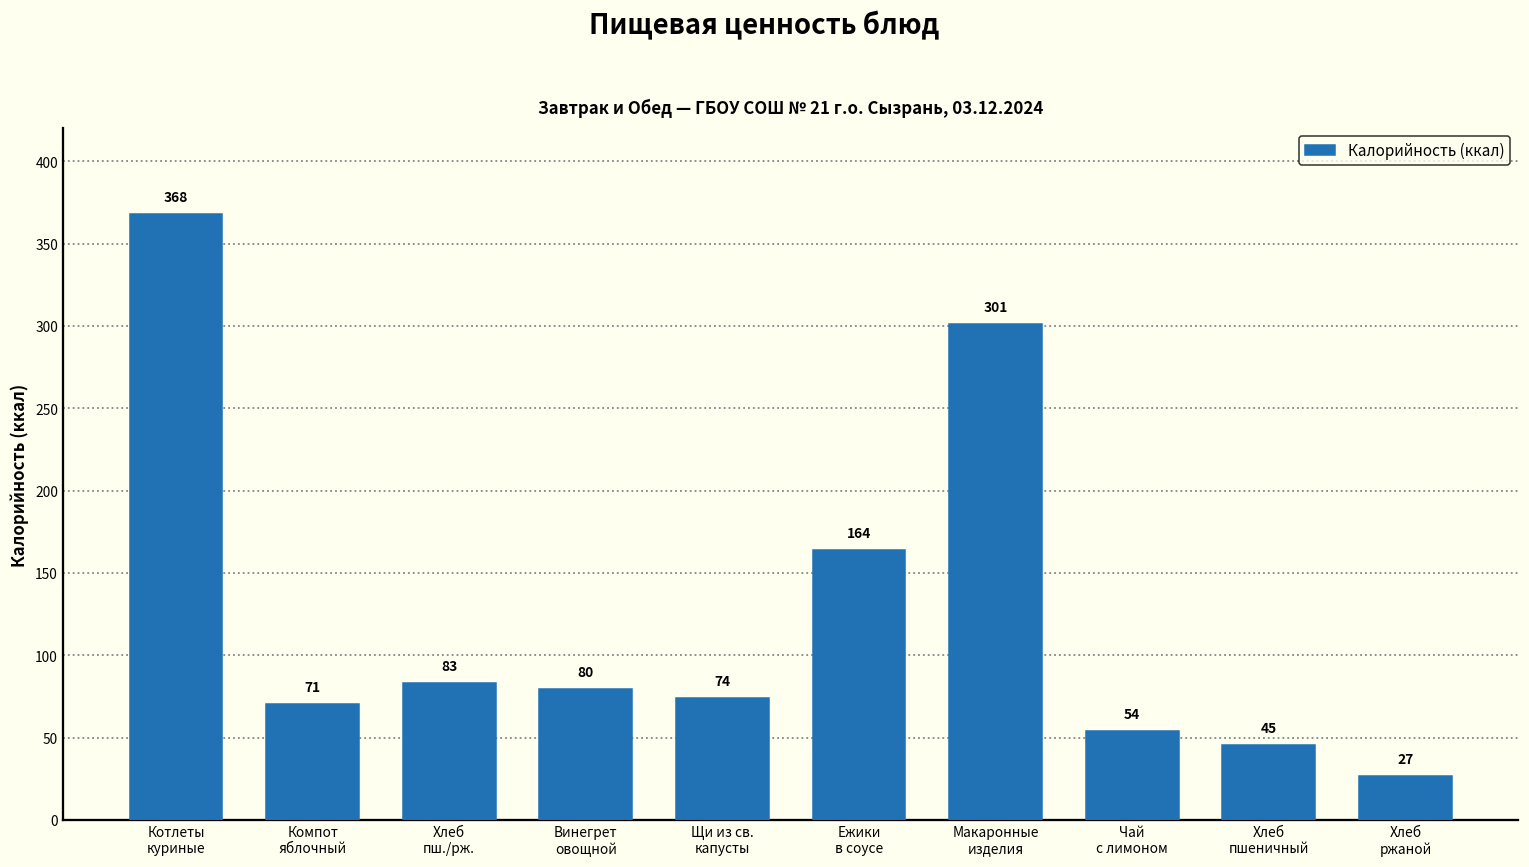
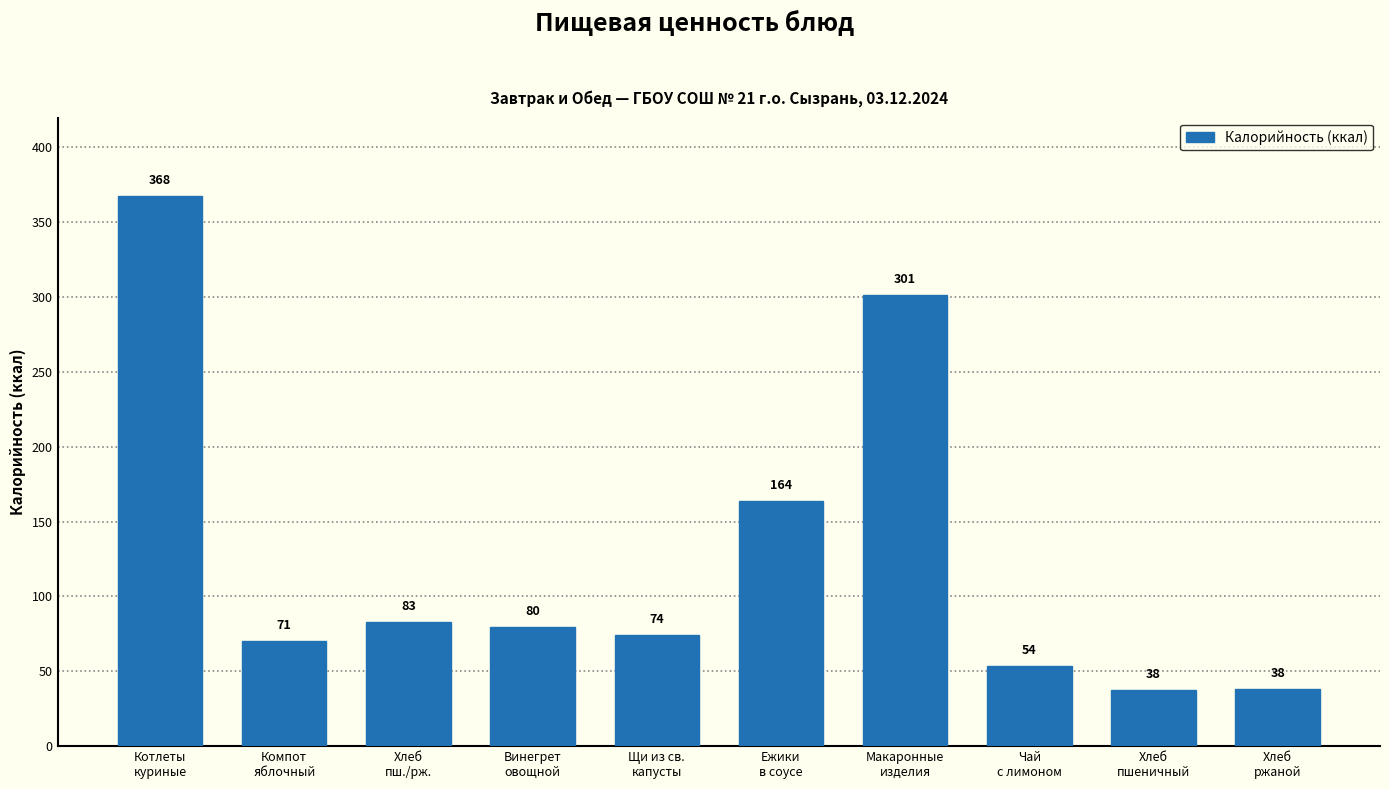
  {
    "Котлеты куриные": 368,
    "Компот яблочный": 71,
    "Хлеб пш./рж.": 83,
    "Винегрет овощной": 80,
    "Щи из св. капусты": 74,
    "Ежики в соусе": 164,
    "Макаронные изделия": 301,
    "Чай с лимоном": 54,
-   "Хлеб пшеничный": 45,
-   "Хлеб ржаной": 27
+   "Хлеб пшеничный": 38,
+   "Хлеб ржаной": 38
  }
